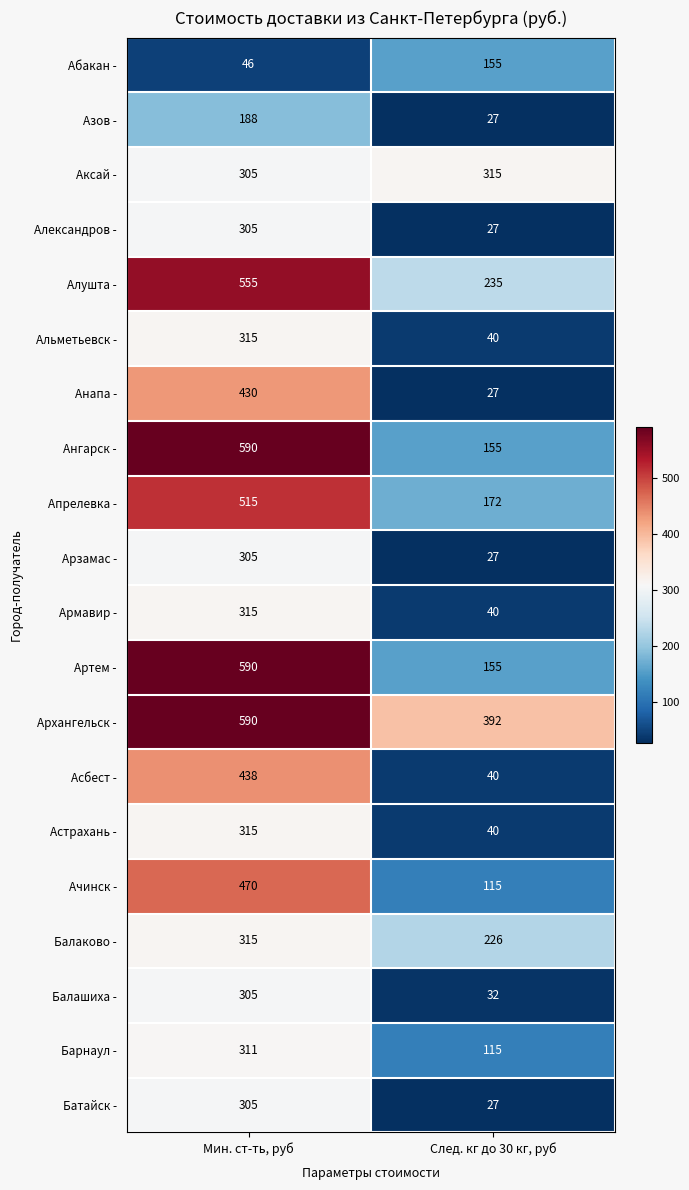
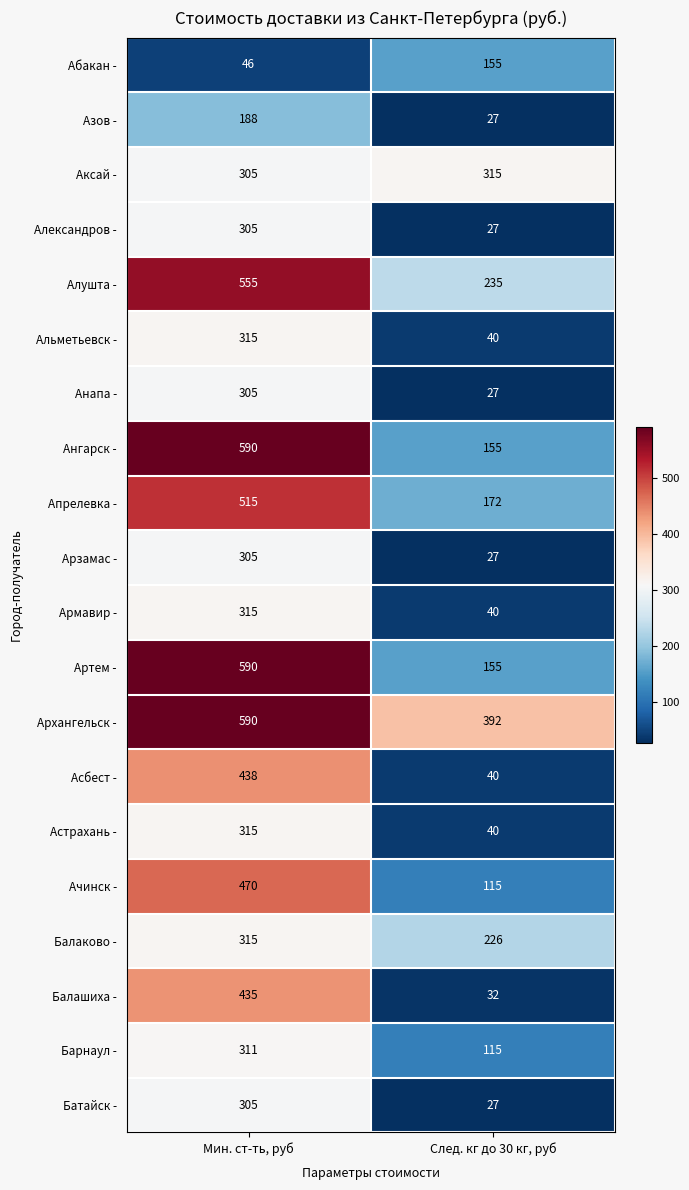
  {
    "Абакан -": {
      "Мин. ст-ть, руб": 46,
      "След. кг до 30 кг, руб": 155
    },
    "Азов -": {
      "Мин. ст-ть, руб": 188,
      "След. кг до 30 кг, руб": 27
    },
    "Аксай -": {
      "Мин. ст-ть, руб": 305,
      "След. кг до 30 кг, руб": 315
    },
    "Александров -": {
      "Мин. ст-ть, руб": 305,
      "След. кг до 30 кг, руб": 27
    },
    "Алушта -": {
      "Мин. ст-ть, руб": 555,
      "След. кг до 30 кг, руб": 235
    },
    "Альметьевск -": {
      "Мин. ст-ть, руб": 315,
      "След. кг до 30 кг, руб": 40
    },
    "Анапа -": {
-     "Мин. ст-ть, руб": 430,
+     "Мин. ст-ть, руб": 305,
      "След. кг до 30 кг, руб": 27
    },
    "Ангарск -": {
      "Мин. ст-ть, руб": 590,
      "След. кг до 30 кг, руб": 155
    },
    "Апрелевка -": {
      "Мин. ст-ть, руб": 515,
      "След. кг до 30 кг, руб": 172
    },
    "Арзамас -": {
      "Мин. ст-ть, руб": 305,
      "След. кг до 30 кг, руб": 27
    },
    "Армавир -": {
      "Мин. ст-ть, руб": 315,
      "След. кг до 30 кг, руб": 40
    },
    "Артем -": {
      "Мин. ст-ть, руб": 590,
      "След. кг до 30 кг, руб": 155
    },
    "Архангельск -": {
      "Мин. ст-ть, руб": 590,
      "След. кг до 30 кг, руб": 392
    },
    "Асбест -": {
      "Мин. ст-ть, руб": 438,
      "След. кг до 30 кг, руб": 40
    },
    "Астрахань -": {
      "Мин. ст-ть, руб": 315,
      "След. кг до 30 кг, руб": 40
    },
    "Ачинск -": {
      "Мин. ст-ть, руб": 470,
      "След. кг до 30 кг, руб": 115
    },
    "Балаково -": {
      "Мин. ст-ть, руб": 315,
      "След. кг до 30 кг, руб": 226
    },
    "Балашиха -": {
-     "Мин. ст-ть, руб": 305,
+     "Мин. ст-ть, руб": 435,
      "След. кг до 30 кг, руб": 32
    },
    "Барнаул -": {
      "Мин. ст-ть, руб": 311,
      "След. кг до 30 кг, руб": 115
    },
    "Батайск -": {
      "Мин. ст-ть, руб": 305,
      "След. кг до 30 кг, руб": 27
    }
  }
